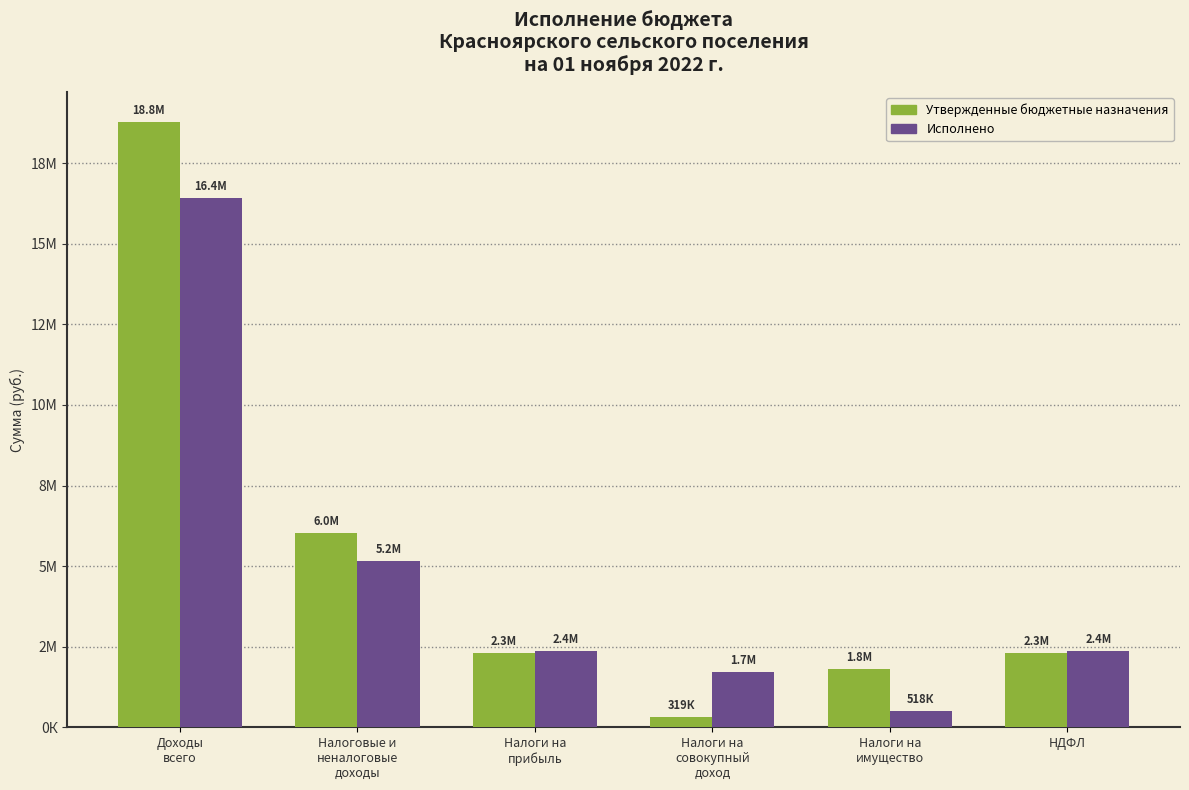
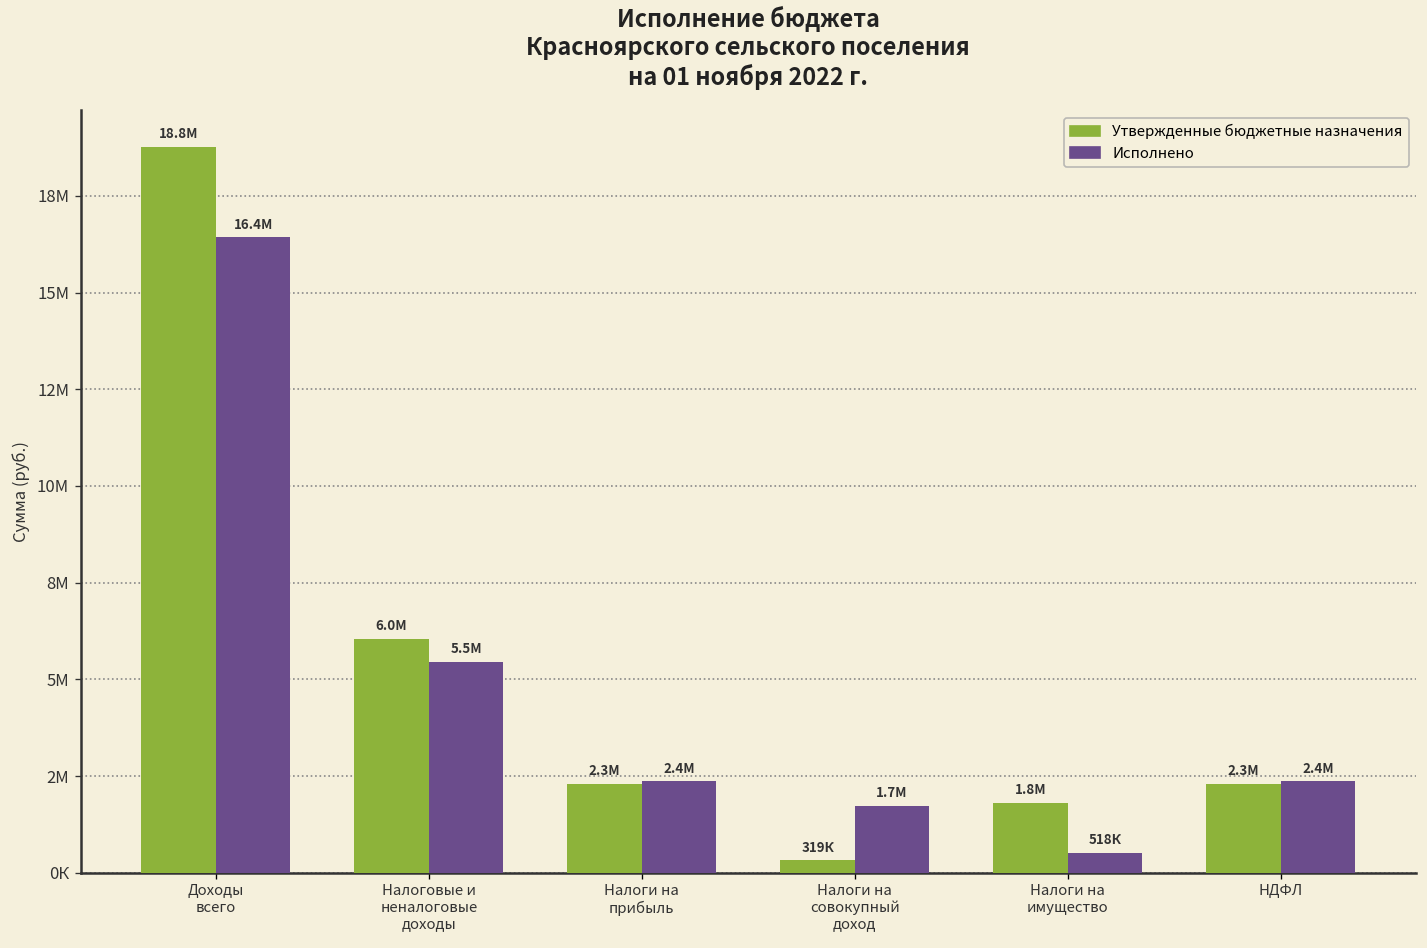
  {
    "Исполнено": {
-     "Налоговые и неналоговые доходы": "5.2М"
+     "Налоговые и неналоговые доходы": "5.5М"
    }
  }
